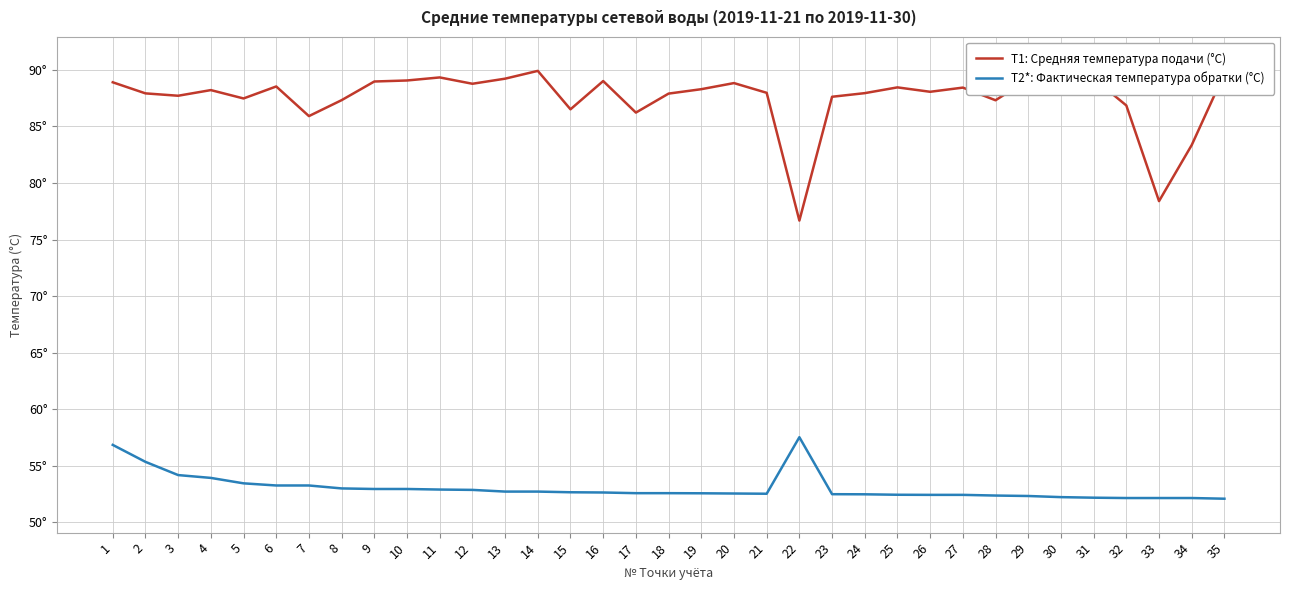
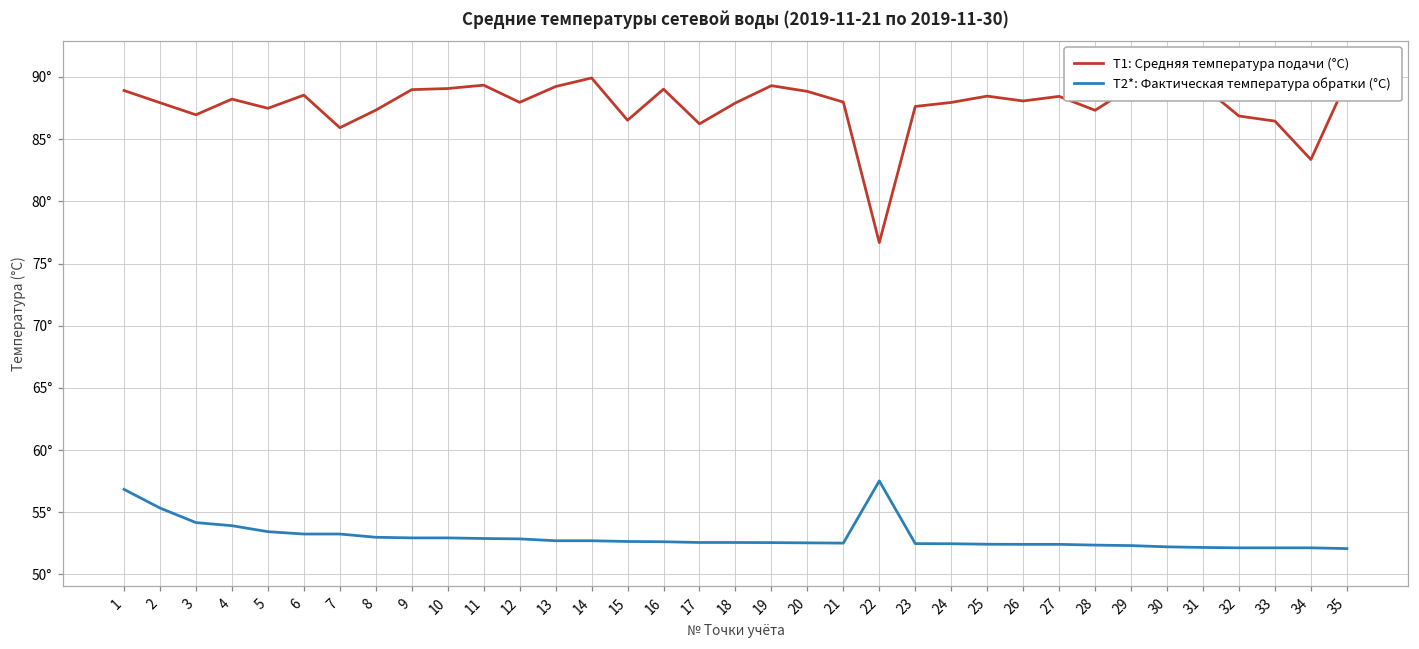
  {
    "T1: Средняя температура подачи (°C)": {
      "1": "88.9°",
      "2": "87.9°",
-     "3": "87.7°",
+     "3": "87.0°",
      "4": "88.2°",
      "5": "87.5°",
      "6": "88.5°",
      "7": "85.9°",
      "8": "87.3°",
      "9": "89.0°",
      "10": "89.1°",
      "11": "89.3°",
-     "12": "88.8°",
+     "12": "88.0°",
      "13": "89.2°",
      "14": "89.9°",
      "15": "86.5°",
      "16": "89.0°",
      "17": "86.2°",
      "18": "87.9°",
-     "19": "88.3°",
+     "19": "89.3°",
      "20": "88.8°",
      "21": "88.0°",
      "22": "76.7°",
      "23": "87.6°",
      "24": "88.0°",
      "25": "88.5°",
      "26": "88.1°",
      "27": "88.4°",
      "28": "87.3°",
      "32": "86.9°",
-     "33": "78.4°",
+     "33": "86.5°",
      "34": "83.4°"
    },
    "T2*: Фактическая температура обратки (°C)": {
      "1": "56.8°",
      "2": "55.3°",
      "3": "54.2°",
      "4": "53.9°",
      "5": "53.4°",
      "6": "53.3°",
      "7": "53.3°",
      "8": "53.0°",
      "9": "52.9°",
      "10": "52.9°",
      "11": "52.9°",
      "12": "52.9°",
      "13": "52.7°",
      "14": "52.7°",
      "15": "52.7°",
      "16": "52.6°",
      "17": "52.6°",
      "18": "52.6°",
      "19": "52.6°",
      "20": "52.5°",
      "21": "52.5°",
      "22": "57.5°",
      "23": "52.5°",
      "24": "52.5°",
      "25": "52.4°",
      "26": "52.4°",
      "27": "52.4°",
      "28": "52.4°",
      "29": "52.3°",
      "30": "52.2°",
      "31": "52.2°",
      "32": "52.1°",
      "33": "52.1°",
      "34": "52.1°",
      "35": "52.1°"
    }
  }
